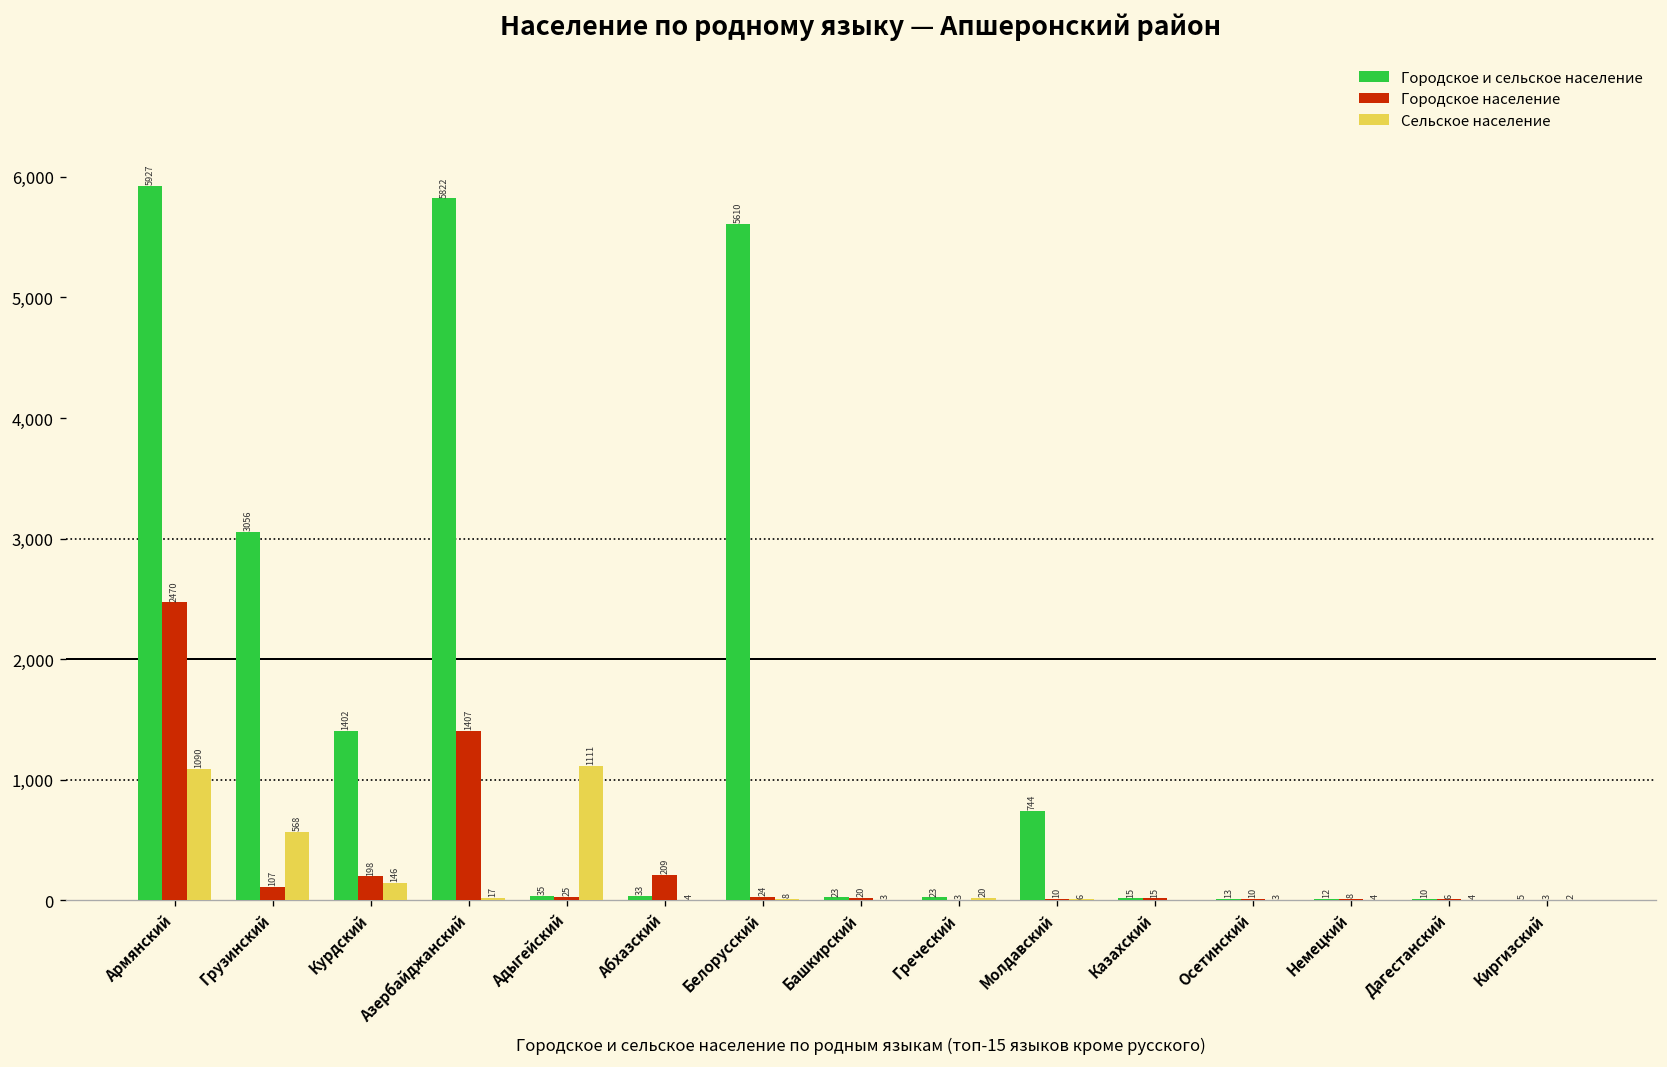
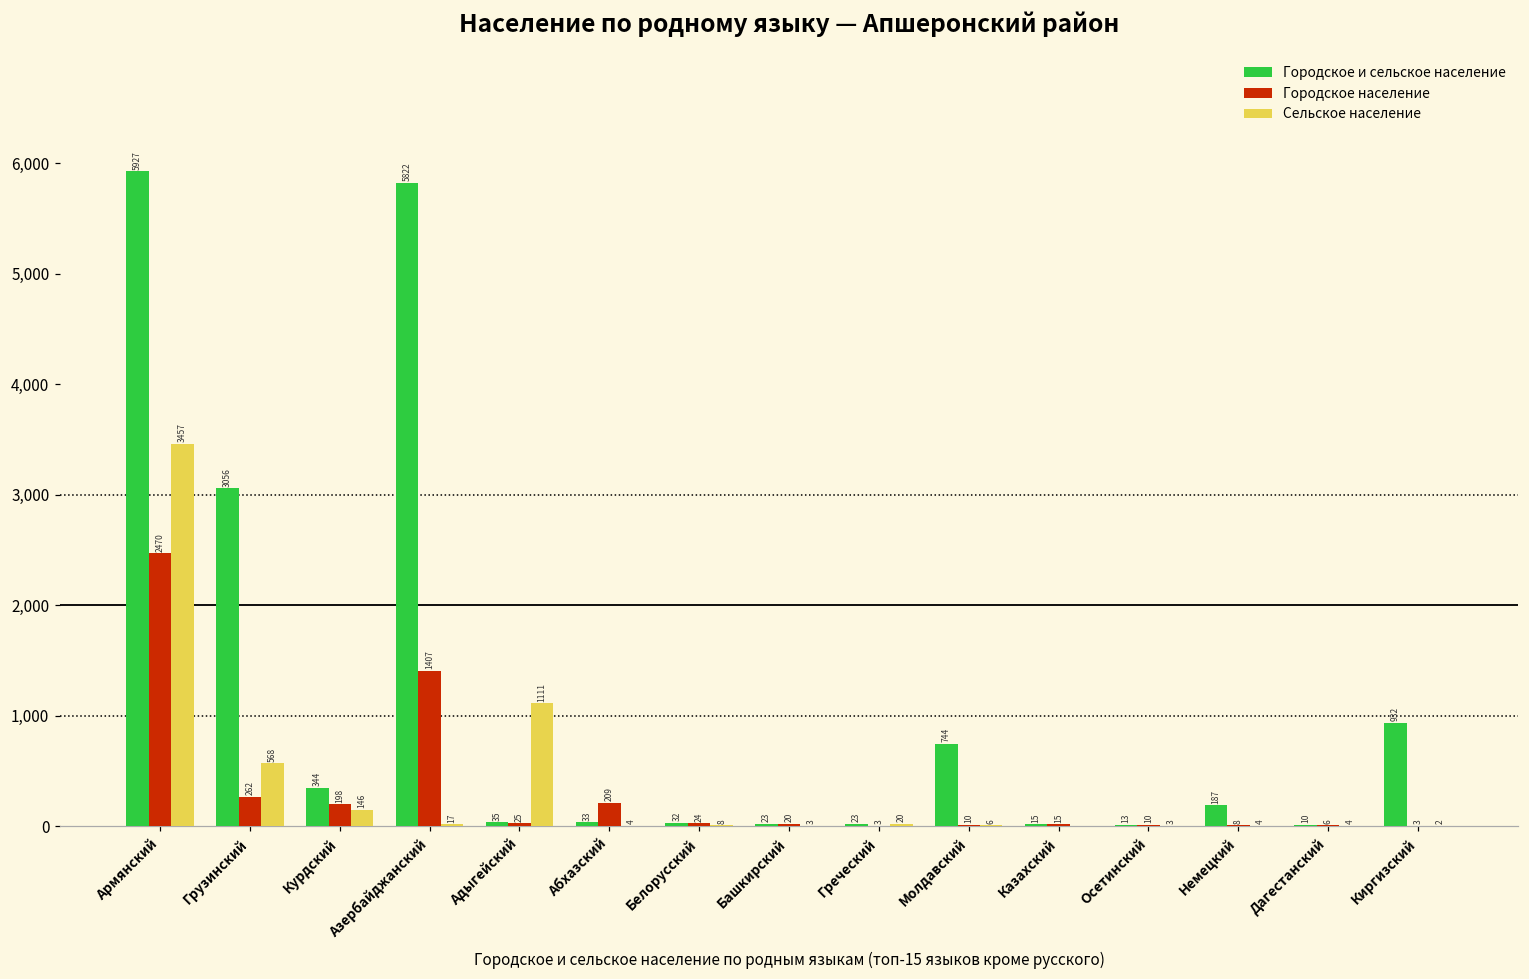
  {
    "Городское и сельское население": {
      "Армянский": 5927,
      "Грузинский": 3056,
-     "Курдский": 1402,
+     "Курдский": 344,
      "Азербайджанский": 5822,
      "Адыгейский": 35,
      "Абхазский": 33,
-     "Белорусский": 5610,
+     "Белорусский": 32,
      "Башкирский": 23,
      "Греческий": 23,
      "Молдавский": 744,
      "Казахский": 15,
      "Осетинский": 13,
-     "Немецкий": 12,
+     "Немецкий": 187,
      "Дагестанский": 10,
-     "Киргизский": 5
+     "Киргизский": 932
    },
    "Городское население": {
      "Армянский": 2470,
-     "Грузинский": 107,
+     "Грузинский": 262,
      "Курдский": 198,
      "Азербайджанский": 1407,
      "Адыгейский": 25,
      "Абхазский": 209,
      "Белорусский": 24,
      "Башкирский": 20,
      "Греческий": 3,
      "Молдавский": 10,
      "Казахский": 15,
      "Осетинский": 10,
      "Немецкий": 8,
      "Дагестанский": 6,
      "Киргизский": 3
    },
    "Сельское население": {
-     "Армянский": 1090,
+     "Армянский": 3457,
      "Грузинский": 568,
      "Курдский": 146,
      "Азербайджанский": 17,
      "Адыгейский": 1111,
      "Абхазский": 4,
      "Белорусский": 8,
      "Башкирский": 3,
      "Греческий": 20,
      "Молдавский": 6,
      "Осетинский": 3,
      "Немецкий": 4,
      "Дагестанский": 4,
      "Киргизский": 2
    }
  }
